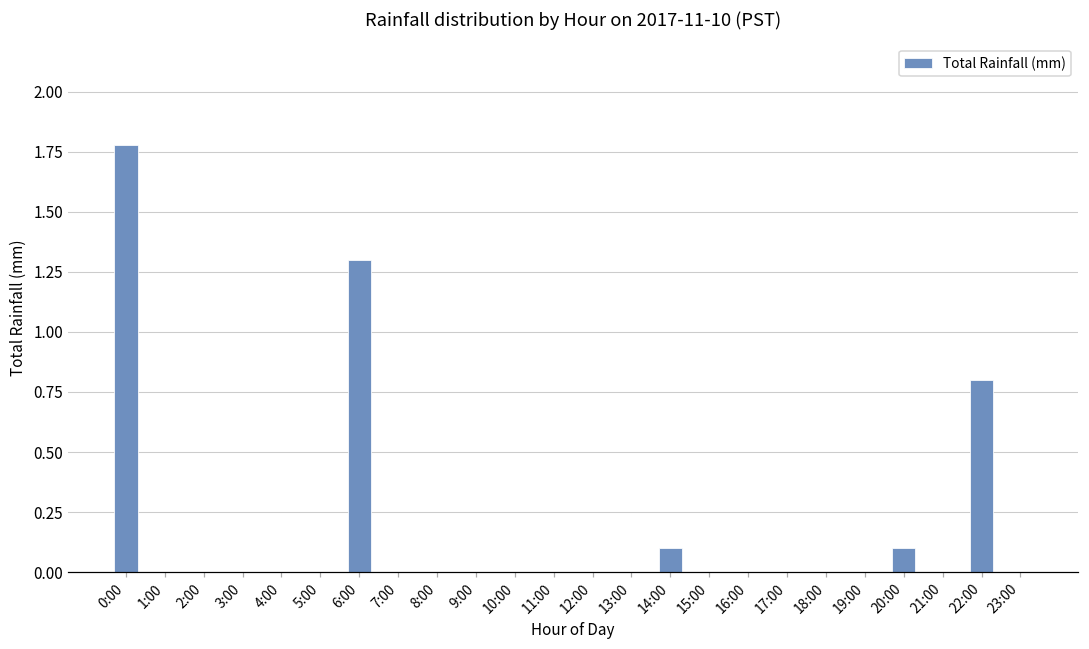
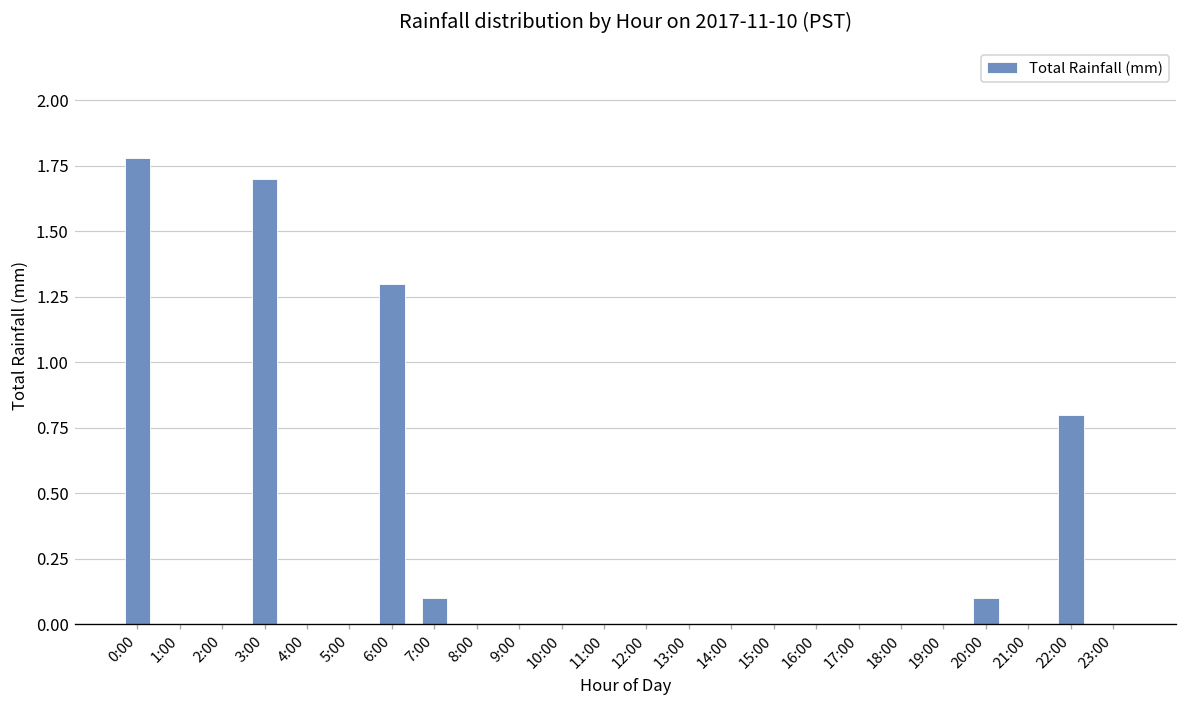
  {
    "0:00": 1.78,
    "1:00": 0.0,
    "2:00": 0.0,
-   "3:00": 0.0,
+   "3:00": 1.7,
    "4:00": 0.0,
    "5:00": 0.0,
    "6:00": 1.3,
-   "7:00": 0.0,
+   "7:00": 0.1,
    "8:00": 0.0,
    "9:00": 0.0,
    "10:00": 0.0,
    "11:00": 0.0,
    "12:00": 0.0,
    "13:00": 0.0,
-   "14:00": 0.1,
+   "14:00": 0.0,
    "15:00": 0.0,
    "16:00": 0.0,
    "17:00": 0.0,
    "18:00": 0.0,
    "19:00": 0.0,
    "20:00": 0.1,
    "21:00": 0.0,
    "22:00": 0.8,
    "23:00": 0.0
  }
